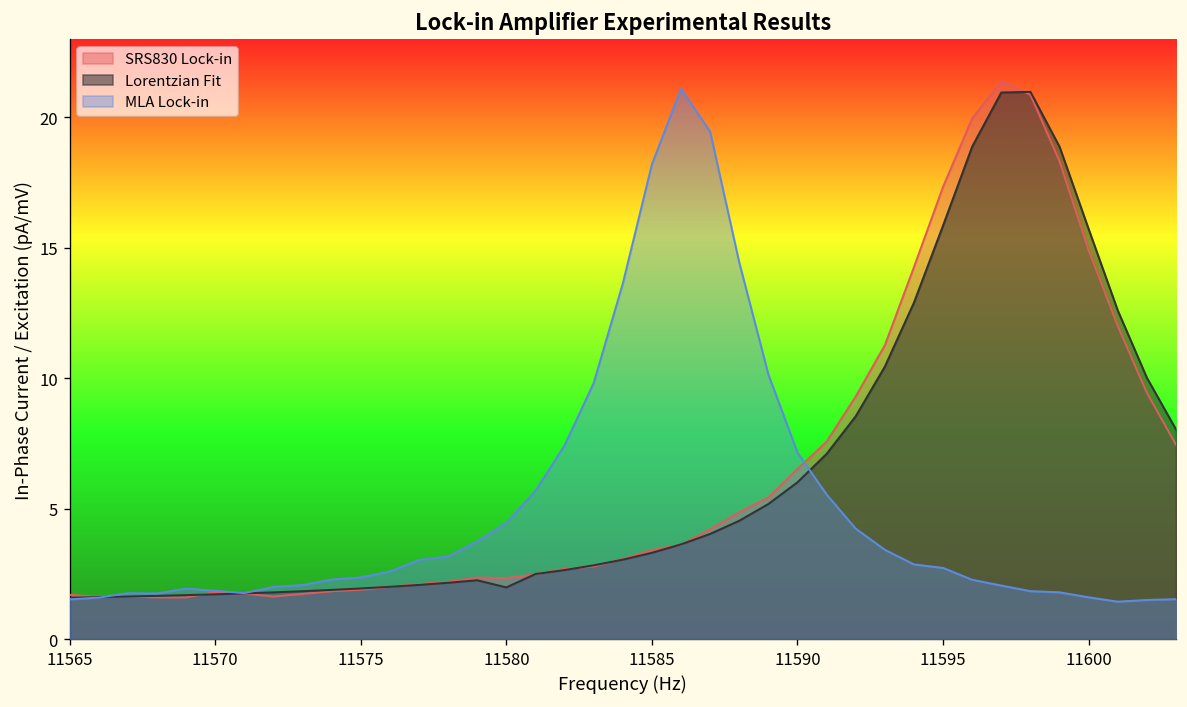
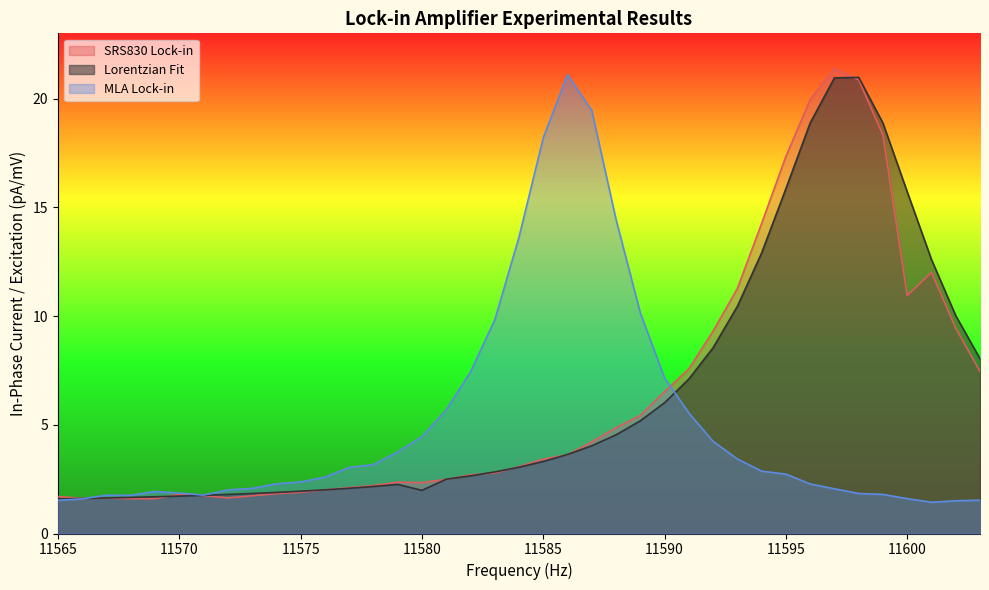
  {
    "SRS830 Lock-in": {
      "11580": 2.3,
      "11590": 6.5,
      "11595": 17.3,
-     "11600": 14.9
+     "11600": 10.9
    },
    "Lorentzian Fit": {
      "11580": 2.0,
      "11590": 6.0,
      "11595": 15.9,
      "11600": 15.7
    },
    "MLA Lock-in": {
      "11575": 2.4,
      "11580": 4.5,
      "11585": 18.2,
      "11590": 7.2,
      "11595": 2.7,
      "11600": 1.6
    }
  }
